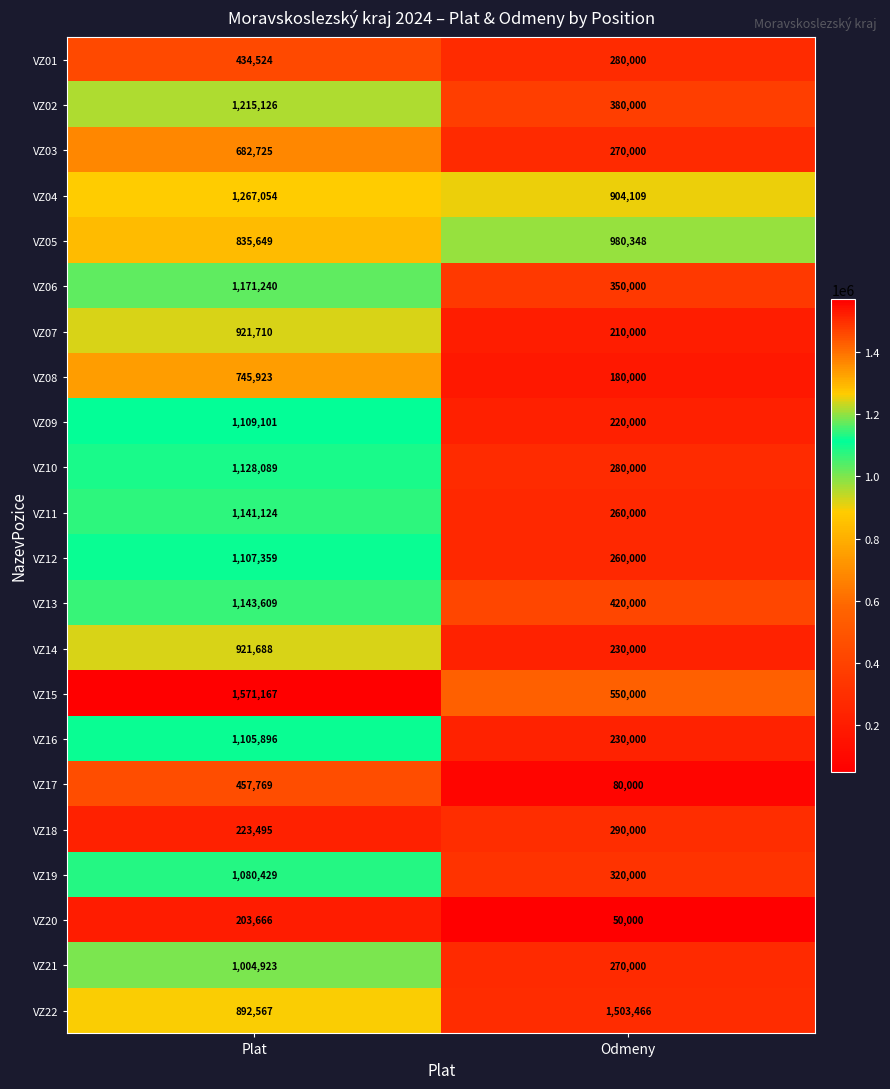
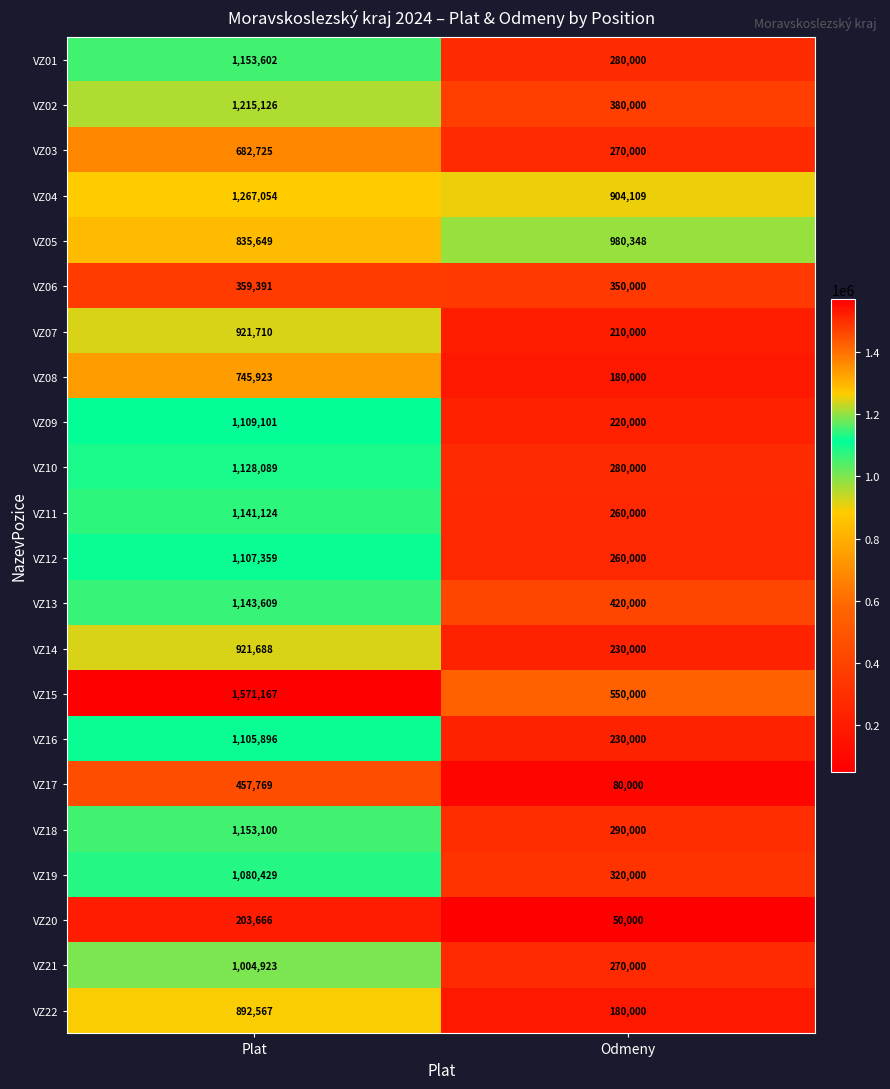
  {
    "VZ01": {
-     "Plat": "434,524",
+     "Plat": "1,153,602",
      "Odmeny": "280,000"
    },
    "VZ02": {
      "Plat": "1,215,126",
      "Odmeny": "380,000"
    },
    "VZ03": {
      "Plat": "682,725",
      "Odmeny": "270,000"
    },
    "VZ04": {
      "Plat": "1,267,054",
      "Odmeny": "904,109"
    },
    "VZ05": {
      "Plat": "835,649",
      "Odmeny": "980,348"
    },
    "VZ06": {
-     "Plat": "1,171,240",
+     "Plat": "359,391",
      "Odmeny": "350,000"
    },
    "VZ07": {
      "Plat": "921,710",
      "Odmeny": "210,000"
    },
    "VZ08": {
      "Plat": "745,923",
      "Odmeny": "180,000"
    },
    "VZ09": {
      "Plat": "1,109,101",
      "Odmeny": "220,000"
    },
    "VZ10": {
      "Plat": "1,128,089",
      "Odmeny": "280,000"
    },
    "VZ11": {
      "Plat": "1,141,124",
      "Odmeny": "260,000"
    },
    "VZ12": {
      "Plat": "1,107,359",
      "Odmeny": "260,000"
    },
    "VZ13": {
      "Plat": "1,143,609",
      "Odmeny": "420,000"
    },
    "VZ14": {
      "Plat": "921,688",
      "Odmeny": "230,000"
    },
    "VZ15": {
      "Plat": "1,571,167",
      "Odmeny": "550,000"
    },
    "VZ16": {
      "Plat": "1,105,896",
      "Odmeny": "230,000"
    },
    "VZ17": {
      "Plat": "457,769",
      "Odmeny": "80,000"
    },
    "VZ18": {
-     "Plat": "223,495",
+     "Plat": "1,153,100",
      "Odmeny": "290,000"
    },
    "VZ19": {
      "Plat": "1,080,429",
      "Odmeny": "320,000"
    },
    "VZ20": {
      "Plat": "203,666",
      "Odmeny": "50,000"
    },
    "VZ21": {
      "Plat": "1,004,923",
      "Odmeny": "270,000"
    },
    "VZ22": {
      "Plat": "892,567",
-     "Odmeny": "1,503,466"
+     "Odmeny": "180,000"
    }
  }
